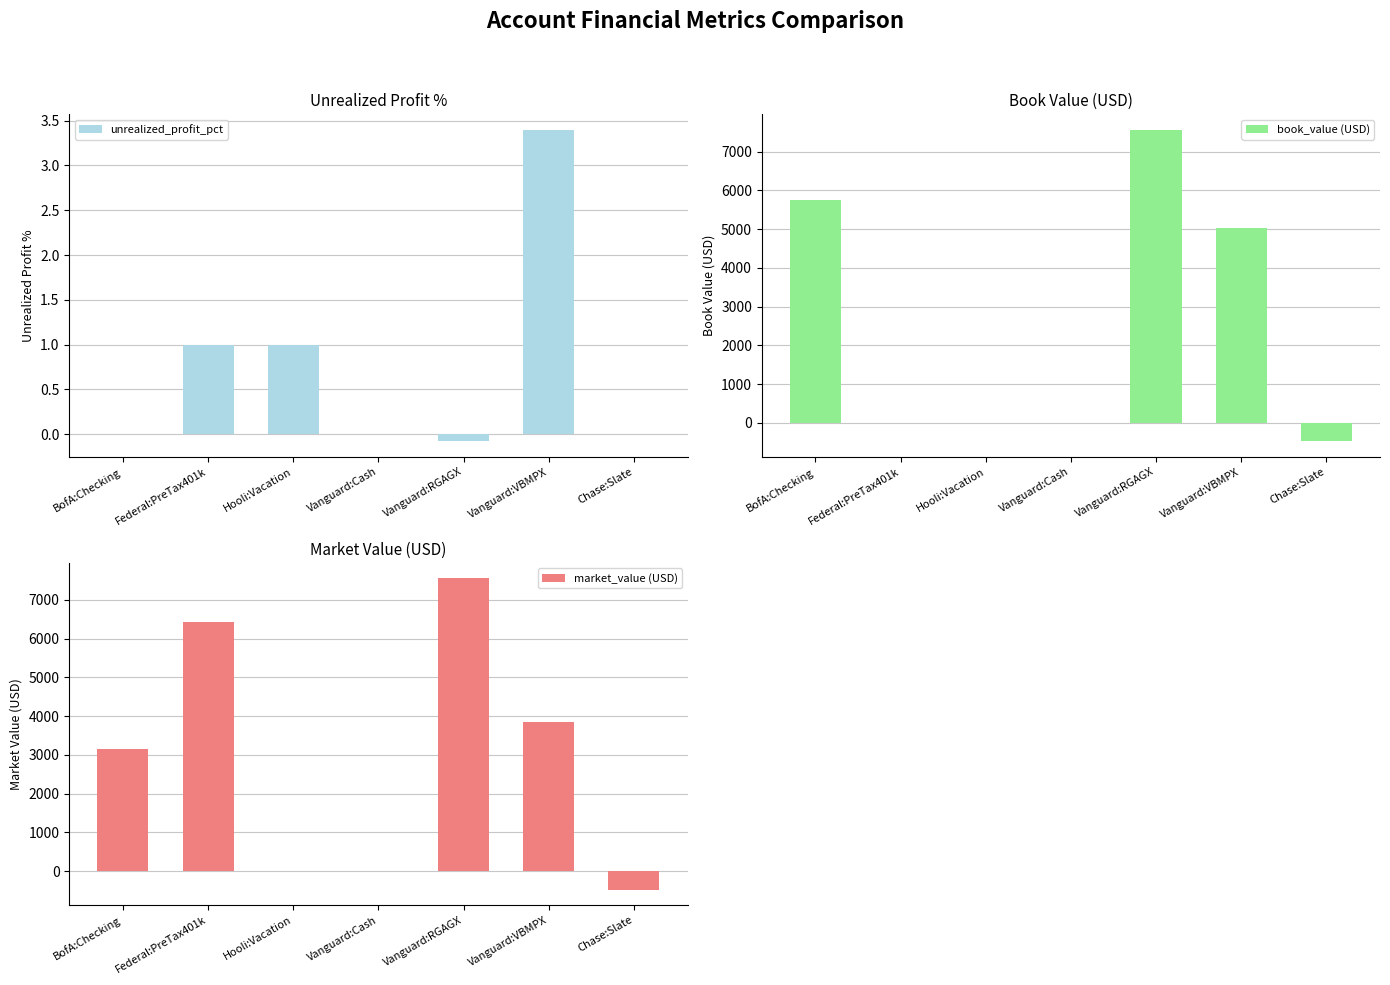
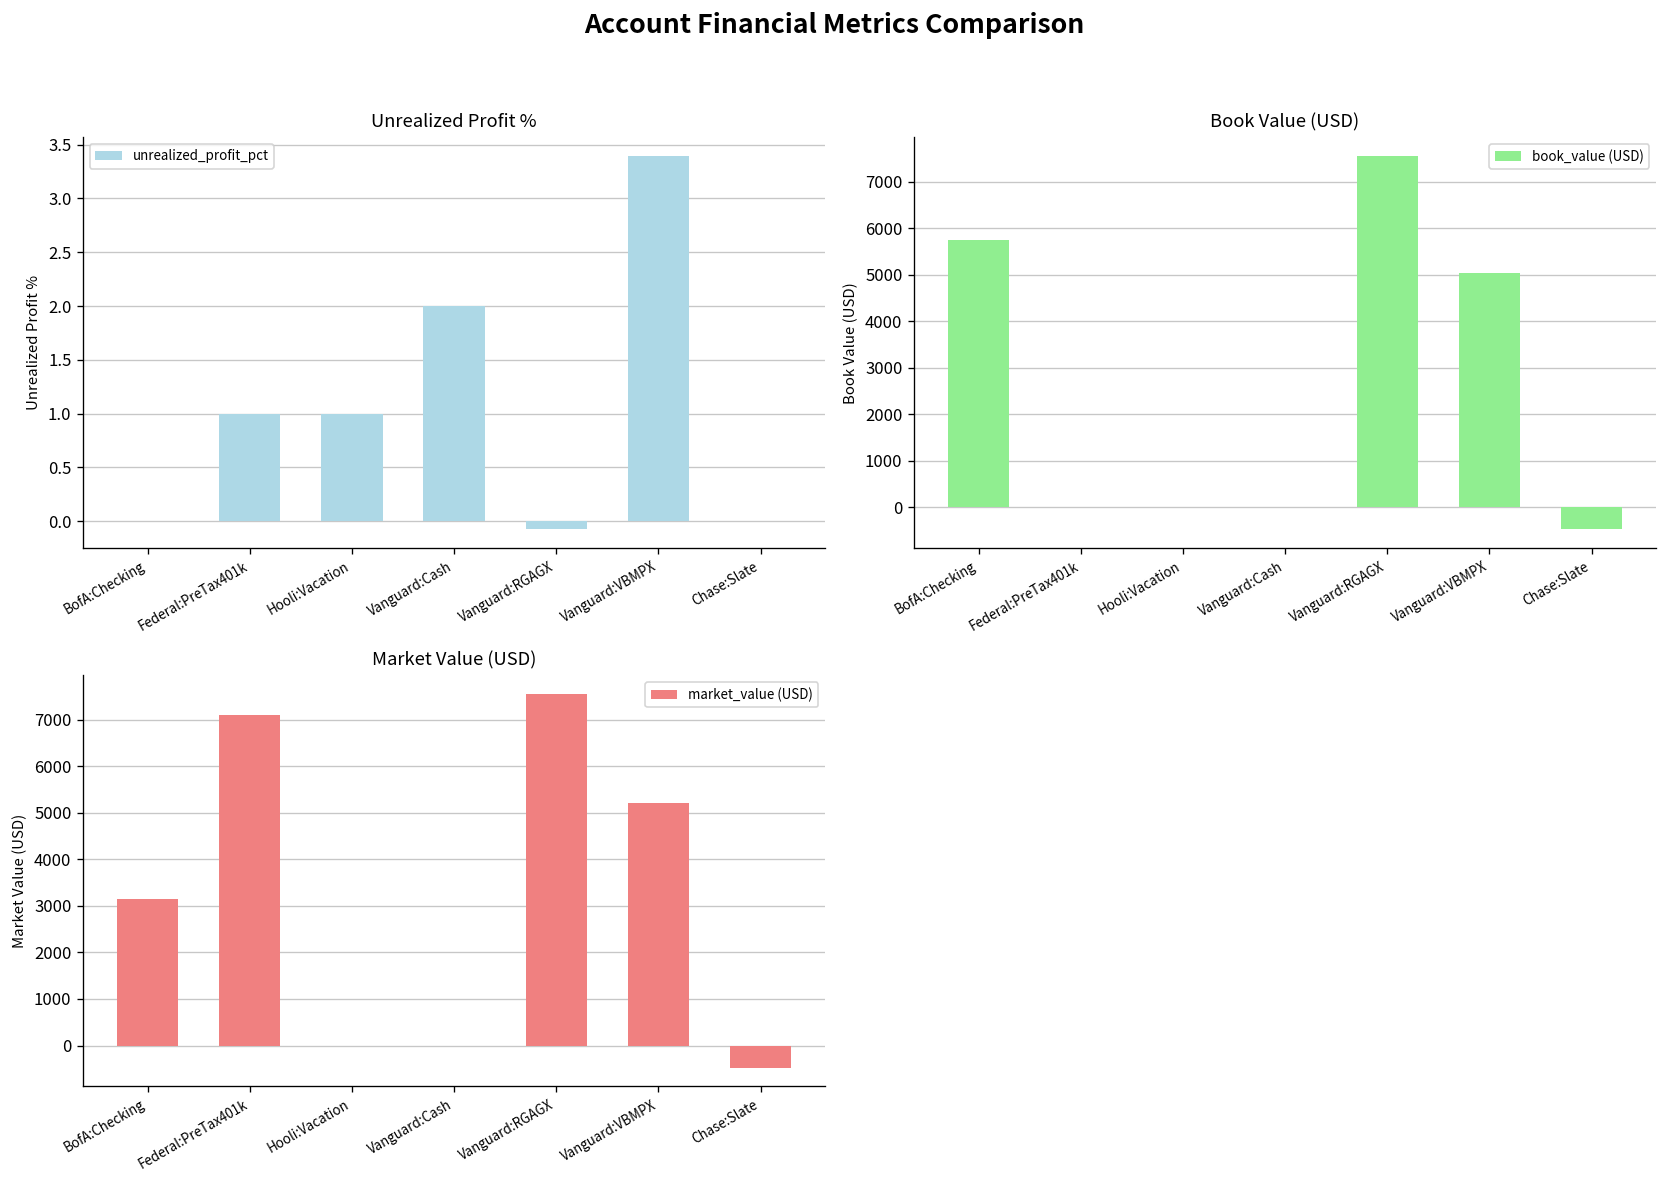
  {
    "Unrealized Profit %": {
      "BofA:Checking": 0,
      "Federal:PreTax401k": 1,
      "Hooli:Vacation": 1,
-     "Vanguard:Cash": 0,
+     "Vanguard:Cash": 2,
      "Vanguard:RGAGX": -0.1,
      "Vanguard:VBMPX": 3.4,
      "Chase:Slate": 0
    },
    "Book Value (USD)": {
      "BofA:Checking": 5800,
      "Federal:PreTax401k": 0,
      "Hooli:Vacation": 0,
      "Vanguard:RGAGX": 7600,
      "Vanguard:VBMPX": 5000,
      "Chase:Slate": -500
    },
    "Market Value (USD)": {
      "BofA:Checking": 3100,
-     "Federal:PreTax401k": 6400,
+     "Federal:PreTax401k": 7100,
      "Hooli:Vacation": 0,
      "Vanguard:RGAGX": 7600,
-     "Vanguard:VBMPX": 3900,
+     "Vanguard:VBMPX": 5200,
      "Chase:Slate": -500
    }
  }
